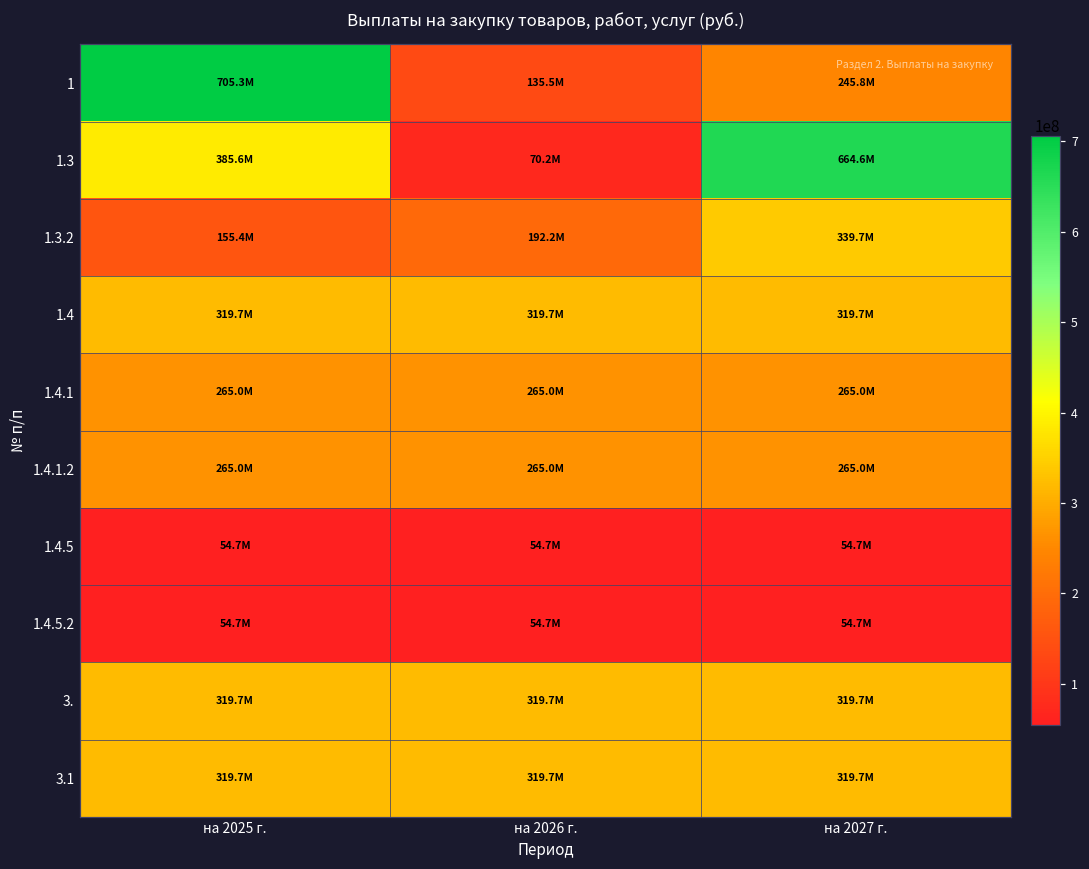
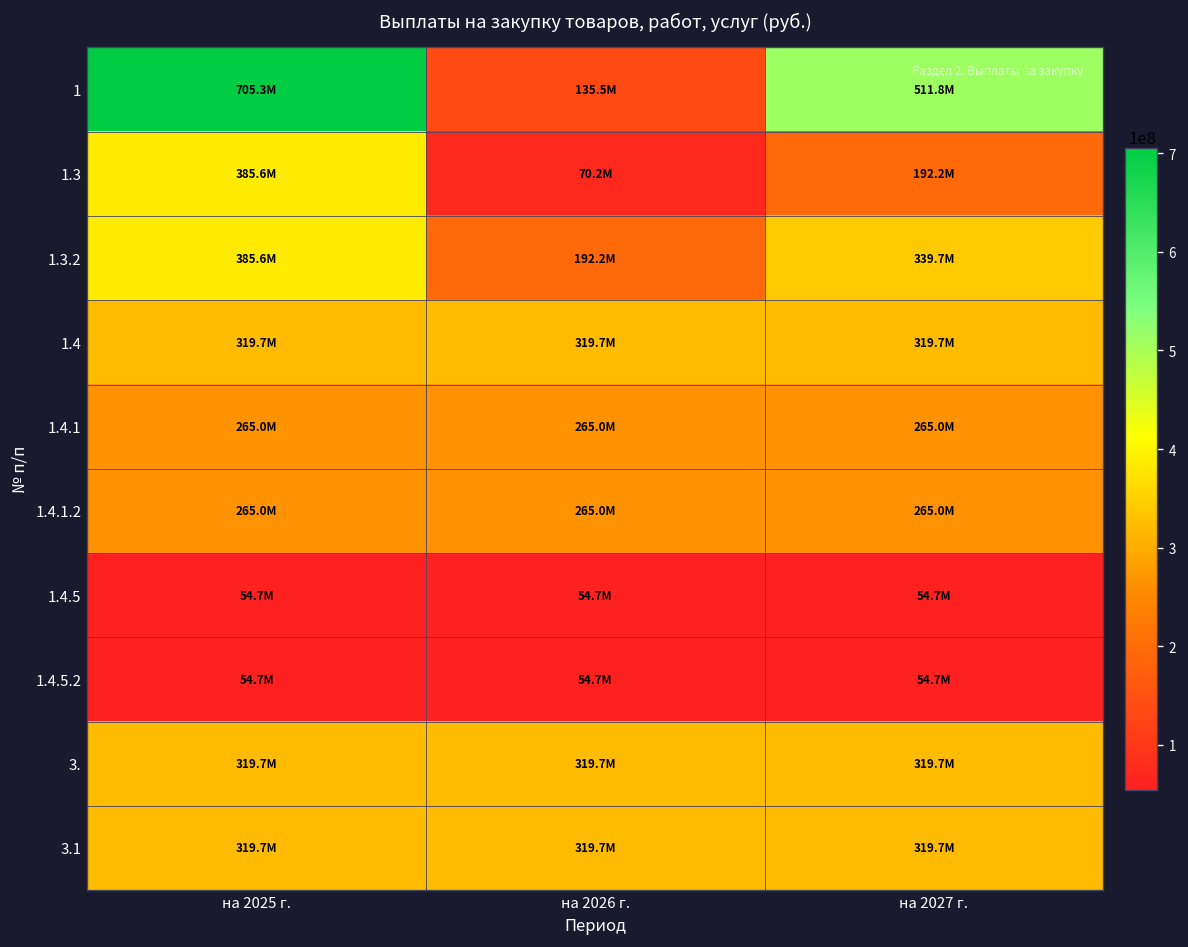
  {
    "1": {
      "на 2025 г.": "705.3M",
      "на 2026 г.": "135.5M",
-     "на 2027 г.": "245.8M"
+     "на 2027 г.": "511.8M"
    },
    "1.3": {
      "на 2025 г.": "385.6M",
      "на 2026 г.": "70.2M",
-     "на 2027 г.": "664.6M"
+     "на 2027 г.": "192.2M"
    },
    "1.3.2": {
-     "на 2025 г.": "155.4M",
+     "на 2025 г.": "385.6M",
      "на 2026 г.": "192.2M",
      "на 2027 г.": "339.7M"
    },
    "1.4": {
      "на 2025 г.": "319.7M",
      "на 2026 г.": "319.7M",
      "на 2027 г.": "319.7M"
    },
    "1.4.1": {
      "на 2025 г.": "265.0M",
      "на 2026 г.": "265.0M",
      "на 2027 г.": "265.0M"
    },
    "1.4.1.2": {
      "на 2025 г.": "265.0M",
      "на 2026 г.": "265.0M",
      "на 2027 г.": "265.0M"
    },
    "1.4.5": {
      "на 2025 г.": "54.7M",
      "на 2026 г.": "54.7M",
      "на 2027 г.": "54.7M"
    },
    "1.4.5.2": {
      "на 2025 г.": "54.7M",
      "на 2026 г.": "54.7M",
      "на 2027 г.": "54.7M"
    },
    "3.": {
      "на 2025 г.": "319.7M",
      "на 2026 г.": "319.7M",
      "на 2027 г.": "319.7M"
    },
    "3.1": {
      "на 2025 г.": "319.7M",
      "на 2026 г.": "319.7M",
      "на 2027 г.": "319.7M"
    }
  }
